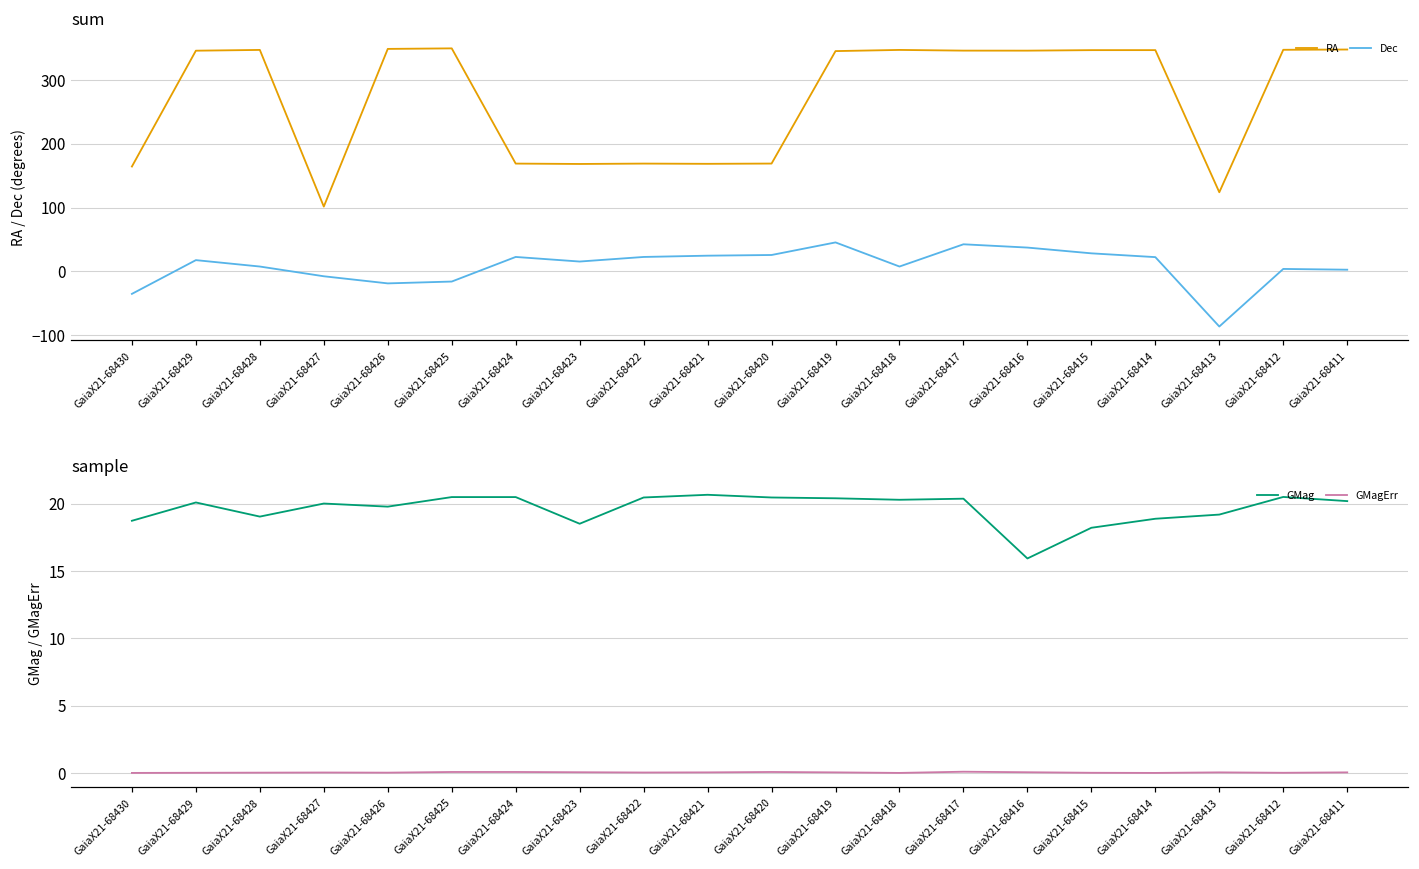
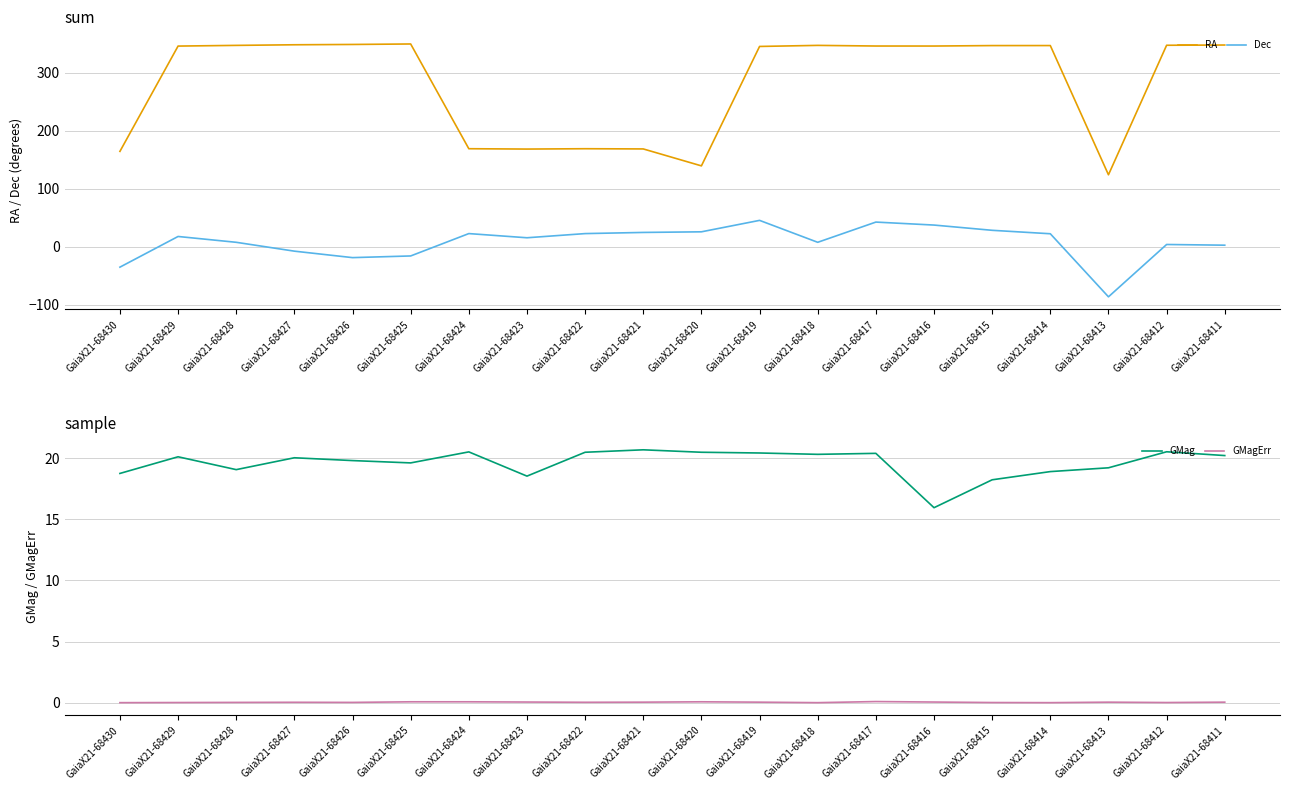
  {
    "sum": {
      "RA": {
        "GaiaX21-68430": 160,
        "GaiaX21-68429": 350,
        "GaiaX21-68428": 350,
-       "GaiaX21-68427": 100,
+       "GaiaX21-68427": 350,
        "GaiaX21-68426": 350,
        "GaiaX21-68425": 350,
        "GaiaX21-68424": 170,
        "GaiaX21-68423": 170,
        "GaiaX21-68422": 170,
        "GaiaX21-68421": 170,
-       "GaiaX21-68420": 170,
+       "GaiaX21-68420": 140,
        "GaiaX21-68419": 350,
        "GaiaX21-68418": 350,
        "GaiaX21-68417": 350,
        "GaiaX21-68416": 350,
        "GaiaX21-68415": 350,
        "GaiaX21-68414": 350,
        "GaiaX21-68413": 120,
        "GaiaX21-68412": 350,
        "GaiaX21-68411": 350
      },
      "Dec": {
        "GaiaX21-68430": -40,
        "GaiaX21-68429": 20,
        "GaiaX21-68428": 10,
        "GaiaX21-68427": -10,
        "GaiaX21-68426": -20,
        "GaiaX21-68425": -20,
        "GaiaX21-68424": 20,
        "GaiaX21-68423": 20,
        "GaiaX21-68422": 20,
        "GaiaX21-68421": 20,
        "GaiaX21-68420": 30,
        "GaiaX21-68419": 50,
        "GaiaX21-68418": 10,
        "GaiaX21-68417": 40,
        "GaiaX21-68416": 40,
        "GaiaX21-68415": 30,
        "GaiaX21-68414": 20,
        "GaiaX21-68413": -90,
        "GaiaX21-68412": 0,
        "GaiaX21-68411": 0
      }
    },
    "sample": {
      "GMag": {
        "GaiaX21-68430": 18.7,
        "GaiaX21-68429": 20.1,
        "GaiaX21-68428": 19.1,
        "GaiaX21-68427": 20.0,
        "GaiaX21-68426": 19.8,
-       "GaiaX21-68425": 20.5,
+       "GaiaX21-68425": 19.6,
        "GaiaX21-68424": 20.5,
        "GaiaX21-68423": 18.5,
        "GaiaX21-68422": 20.5,
        "GaiaX21-68421": 20.7,
        "GaiaX21-68420": 20.5,
        "GaiaX21-68419": 20.4,
        "GaiaX21-68418": 20.3,
        "GaiaX21-68417": 20.4,
        "GaiaX21-68416": 15.9,
        "GaiaX21-68415": 18.2,
        "GaiaX21-68414": 18.9,
        "GaiaX21-68413": 19.2,
        "GaiaX21-68412": 20.5,
        "GaiaX21-68411": 20.2
      },
      "GMagErr": {
        "GaiaX21-68430": 0.0,
        "GaiaX21-68429": 0.0,
        "GaiaX21-68428": 0.0,
        "GaiaX21-68427": 0.0,
        "GaiaX21-68426": 0.0,
        "GaiaX21-68425": 0.1,
        "GaiaX21-68424": 0.1,
        "GaiaX21-68423": 0.1,
        "GaiaX21-68422": 0.0,
        "GaiaX21-68421": 0.1,
        "GaiaX21-68420": 0.1,
        "GaiaX21-68419": 0.1,
        "GaiaX21-68418": 0.0,
        "GaiaX21-68417": 0.1,
        "GaiaX21-68416": 0.1,
        "GaiaX21-68415": 0.0,
        "GaiaX21-68414": 0.0,
        "GaiaX21-68413": 0.1,
        "GaiaX21-68412": 0.0,
        "GaiaX21-68411": 0.1
      }
    }
  }
